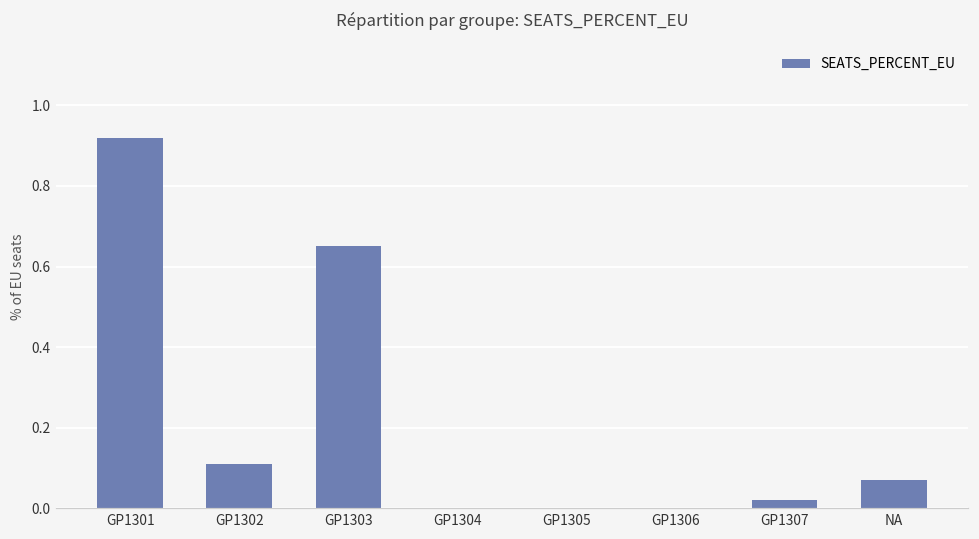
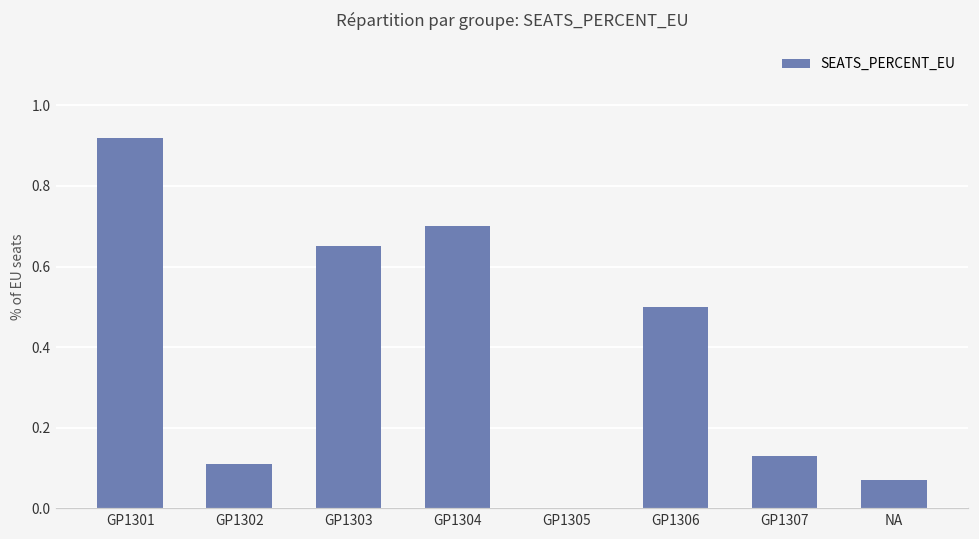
  {
    "GP1301": 0.92,
    "GP1302": 0.11,
    "GP1303": 0.65,
-   "GP1304": 0.0,
+   "GP1304": 0.7,
    "GP1305": 0.00,
-   "GP1306": 0.0,
-   "GP1307": 0.02,
+   "GP1306": 0.5,
+   "GP1307": 0.13,
    "NA": 0.07
  }
